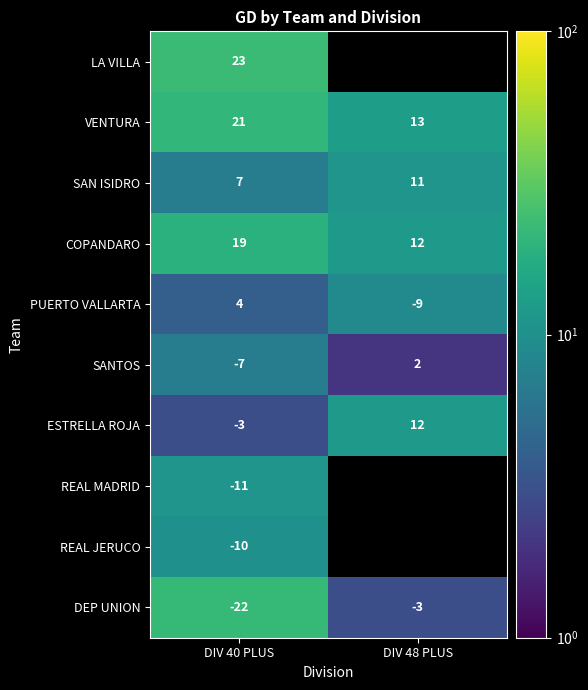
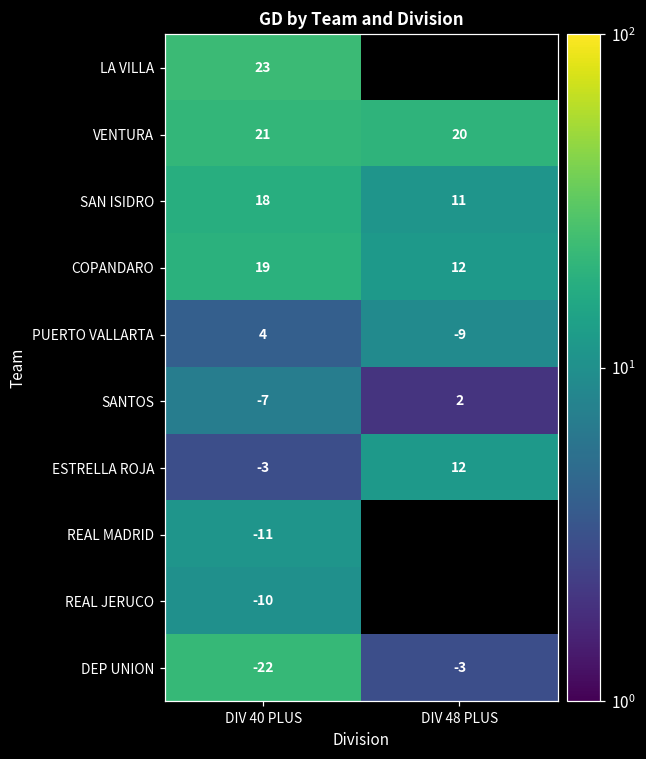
  {
    "LA VILLA": {
      "DIV 40 PLUS": 23
    },
    "VENTURA": {
      "DIV 40 PLUS": 21,
-     "DIV 48 PLUS": 13
+     "DIV 48 PLUS": 20
    },
    "SAN ISIDRO": {
-     "DIV 40 PLUS": 7,
+     "DIV 40 PLUS": 18,
      "DIV 48 PLUS": 11
    },
    "COPANDARO": {
      "DIV 40 PLUS": 19,
      "DIV 48 PLUS": 12
    },
    "PUERTO VALLARTA": {
      "DIV 40 PLUS": 4,
      "DIV 48 PLUS": -9
    },
    "SANTOS": {
      "DIV 40 PLUS": -7,
      "DIV 48 PLUS": 2
    },
    "ESTRELLA ROJA": {
      "DIV 40 PLUS": -3,
      "DIV 48 PLUS": 12
    },
    "REAL MADRID": {
      "DIV 40 PLUS": -11
    },
    "REAL JERUCO": {
      "DIV 40 PLUS": -10
    },
    "DEP UNION": {
      "DIV 40 PLUS": -22,
      "DIV 48 PLUS": -3
    }
  }
